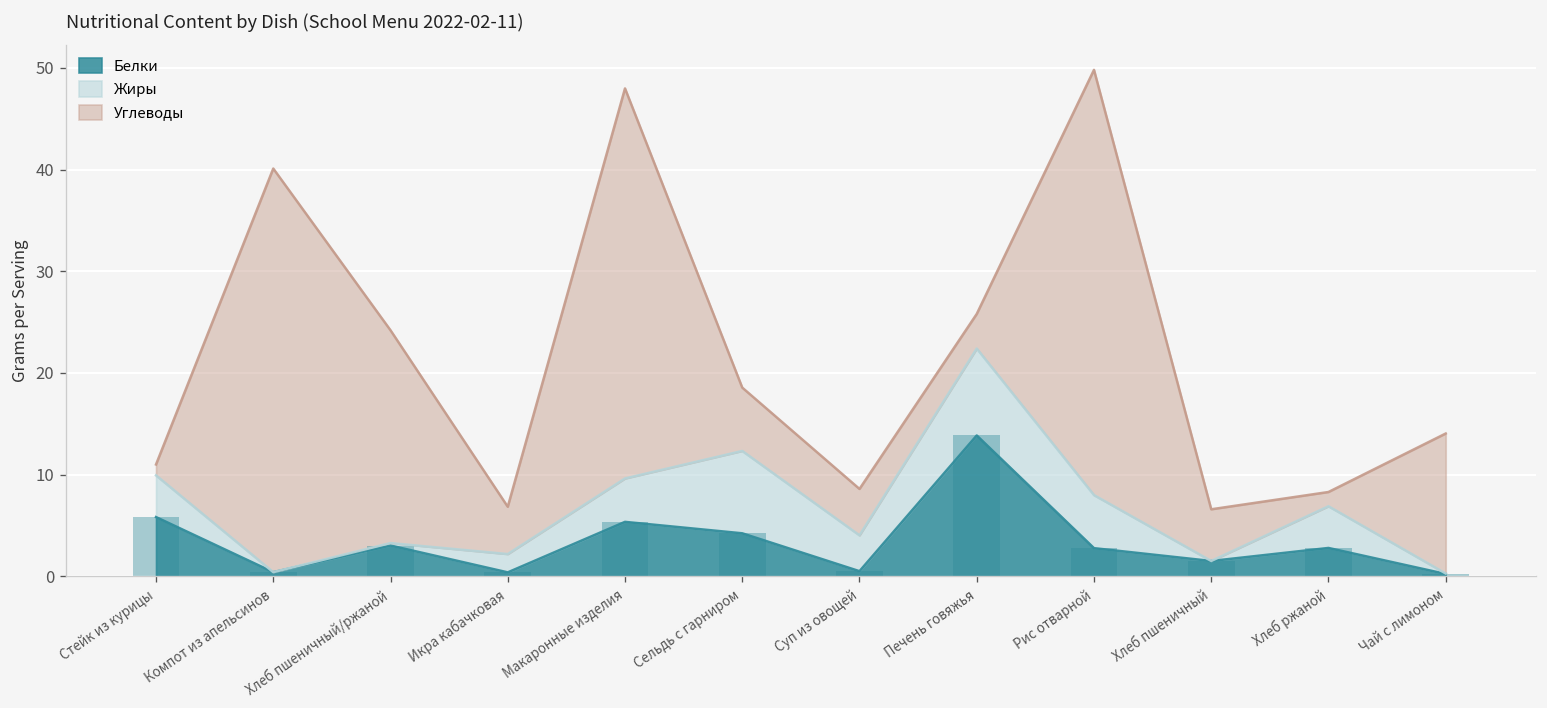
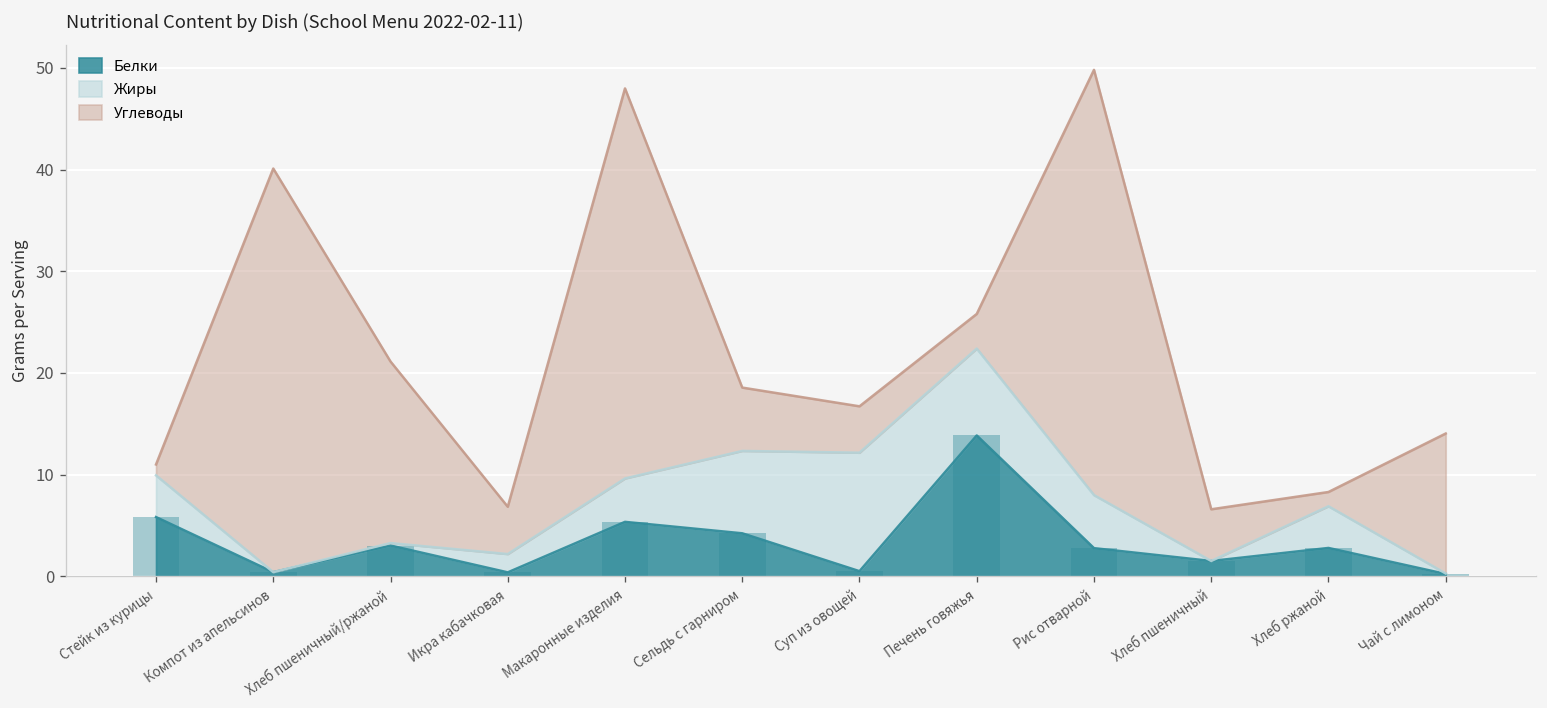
  {
    "Белки": {
      "Стейк из курицы": 6,
      "Компот из апельсинов": 0,
      "Хлеб пшеничный/ржаной": 3,
      "Икра кабачковая": 0,
      "Макаронные изделия": 5,
      "Сельдь с гарниром": 4,
      "Суп из овощей": 1,
      "Печень говяжья": 14,
      "Рис отварной": 3,
      "Хлеб пшеничный": 2,
      "Хлеб ржаной": 3
    },
    "Жиры": {
      "Стейк из курицы": 4,
      "Икра кабачковая": 2,
      "Макаронные изделия": 4,
      "Сельдь с гарниром": 8,
-     "Суп из овощей": 4,
+     "Суп из овощей": 12,
      "Печень говяжья": 9,
      "Рис отварной": 5,
      "Хлеб ржаной": 4
    },
    "Углеводы": {
      "Стейк из курицы": 1,
      "Компот из апельсинов": 40,
-     "Хлеб пшеничный/ржаной": 21,
+     "Хлеб пшеничный/ржаной": 18,
      "Икра кабачковая": 5,
      "Макаронные изделия": 38,
      "Сельдь с гарниром": 6,
      "Суп из овощей": 5,
      "Печень говяжья": 3,
      "Рис отварной": 42,
      "Хлеб пшеничный": 5,
      "Хлеб ржаной": 1,
      "Чай с лимоном": 14
    }
  }
